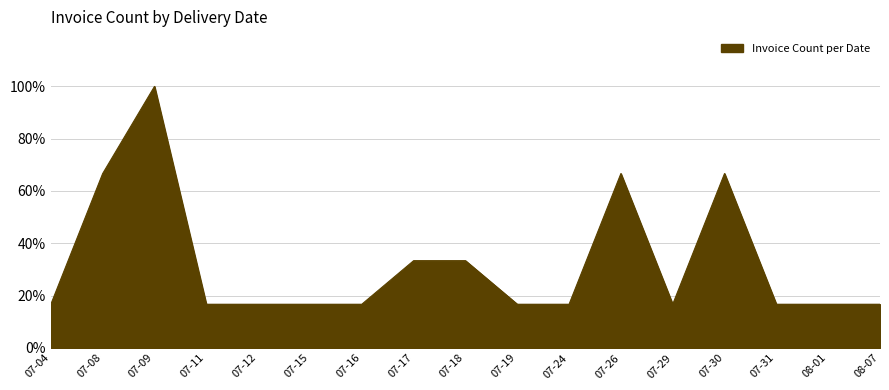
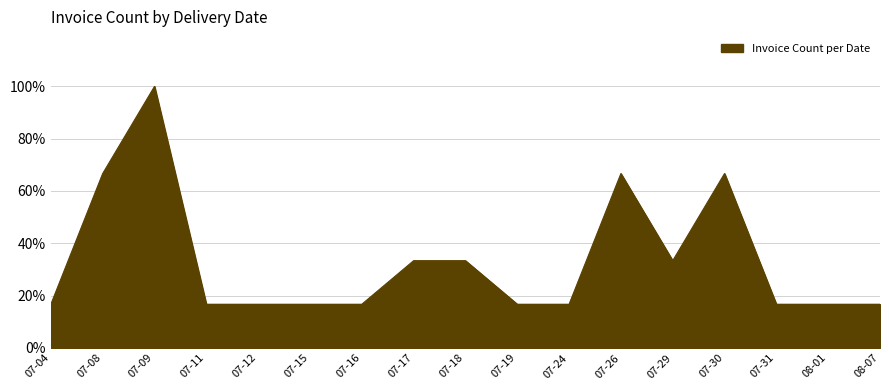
  {
    "07-04": "17%",
    "07-08": "67%",
    "07-09": "100%",
    "07-11": "17%",
    "07-12": "17%",
    "07-15": "17%",
    "07-16": "17%",
    "07-17": "33%",
    "07-18": "33%",
    "07-19": "17%",
    "07-24": "17%",
    "07-26": "67%",
-   "07-29": "17%",
+   "07-29": "33%",
    "07-30": "67%",
    "07-31": "17%",
    "08-01": "17%",
    "08-07": "17%"
  }
